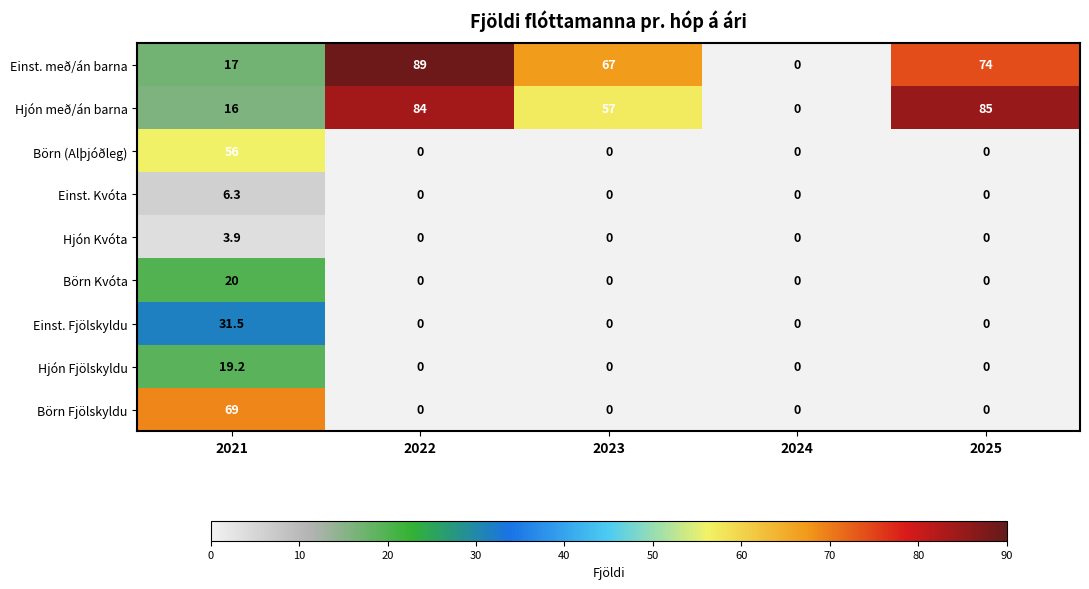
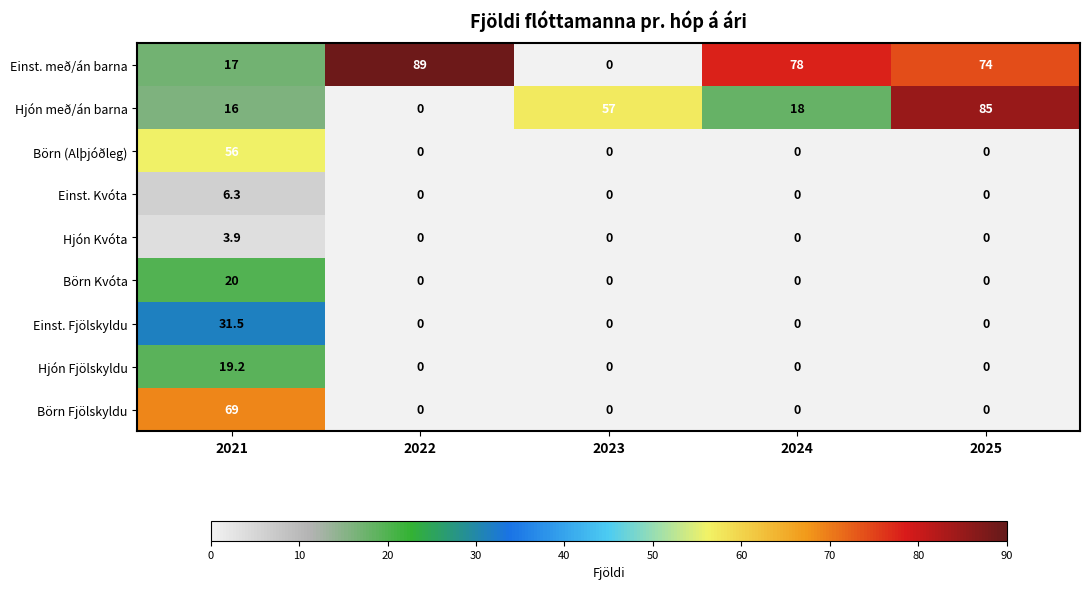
  {
    "Einst. með/án barna": {
      "2021": 17,
      "2022": 89,
-     "2023": 67,
-     "2024": 0,
+     "2023": 0,
+     "2024": 78,
      "2025": 74
    },
    "Hjón með/án barna": {
      "2021": 16,
-     "2022": 84,
+     "2022": 0,
      "2023": 57,
-     "2024": 0,
+     "2024": 18,
      "2025": 85
    },
    "Börn (Alþjóðleg)": {
      "2021": 56,
      "2022": 0,
      "2023": 0,
      "2024": 0,
      "2025": 0
    },
    "Einst. Kvóta": {
      "2021": 6.3,
      "2022": 0,
      "2023": 0,
      "2024": 0,
      "2025": 0
    },
    "Hjón Kvóta": {
      "2021": 3.9,
      "2022": 0,
      "2023": 0,
      "2024": 0,
      "2025": 0
    },
    "Börn Kvóta": {
      "2021": 20,
      "2022": 0,
      "2023": 0,
      "2024": 0,
      "2025": 0
    },
    "Einst. Fjölskyldu": {
      "2021": 31.5,
      "2022": 0,
      "2023": 0,
      "2024": 0,
      "2025": 0
    },
    "Hjón Fjölskyldu": {
      "2021": 19.2,
      "2022": 0,
      "2023": 0,
      "2024": 0,
      "2025": 0
    },
    "Börn Fjölskyldu": {
      "2021": 69,
      "2022": 0,
      "2023": 0,
      "2024": 0,
      "2025": 0
    }
  }
